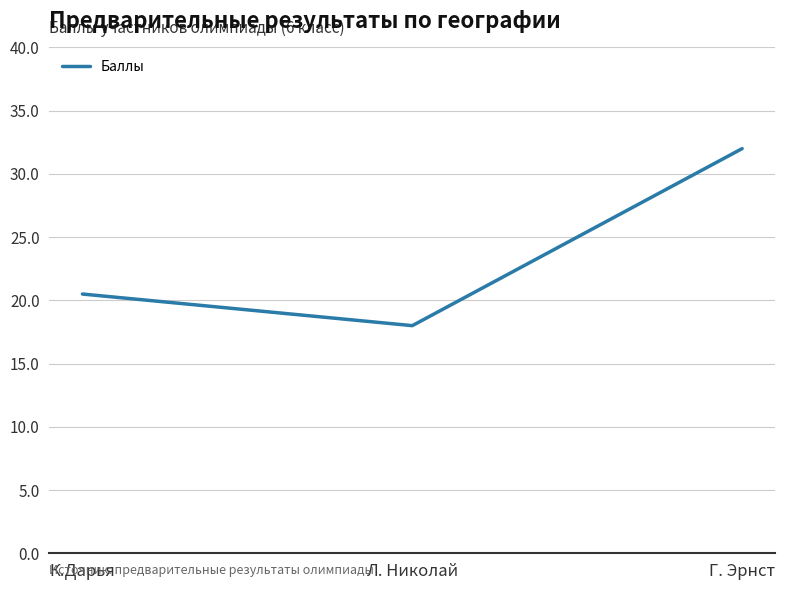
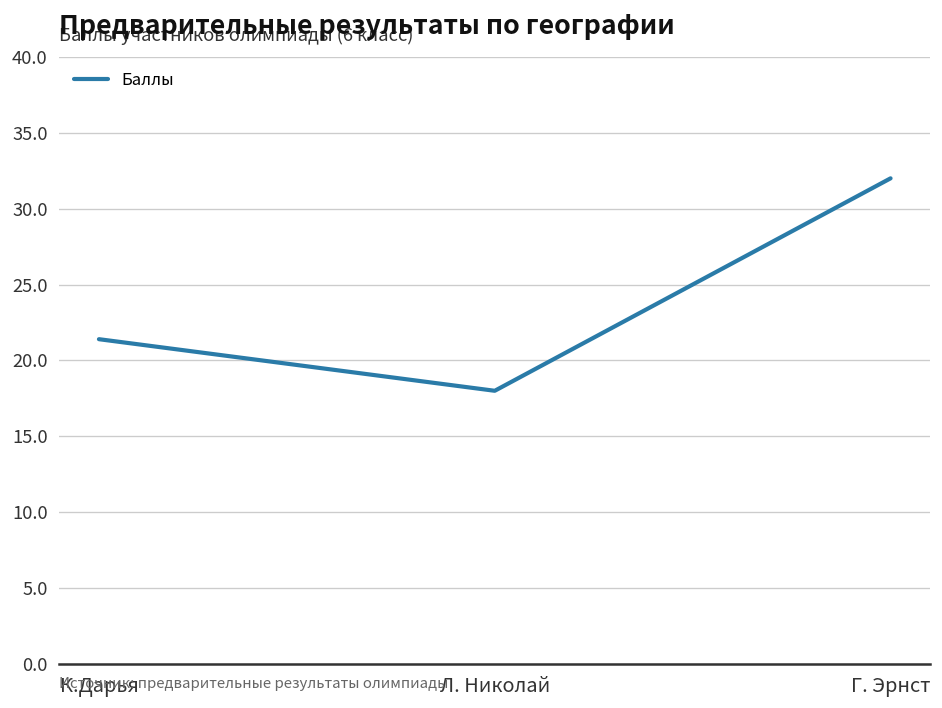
  {
-   "К.Дарья": 20.5,
+   "К.Дарья": 21.4,
    "Л. Николай": 18.0,
    "Г. Эрнст": 32.0
  }
